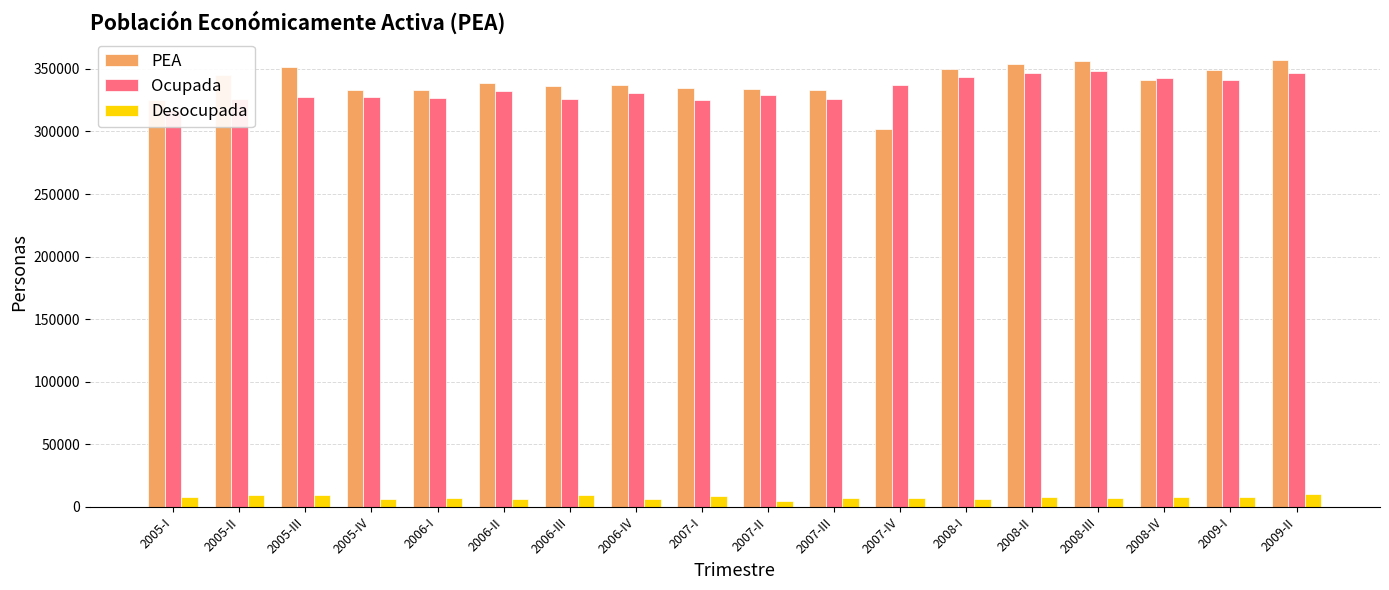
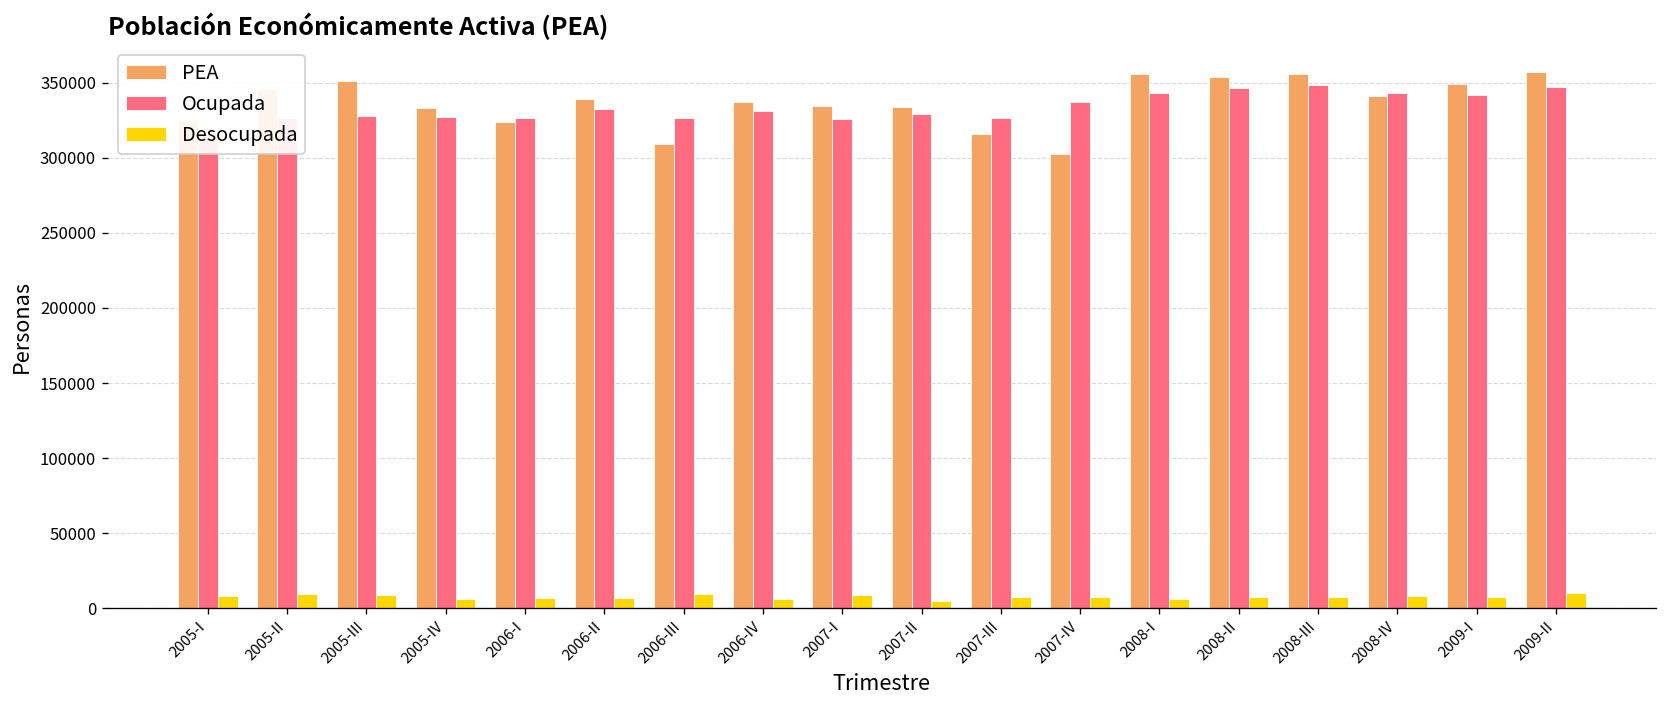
  {
    "PEA": {
      "2005-III": 351000,
      "2005-IV": 333000,
-     "2006-I": 333000,
+     "2006-I": 324000,
      "2006-II": 339000,
-     "2006-III": 336000,
+     "2006-III": 309000,
      "2006-IV": 337000,
      "2007-I": 334000,
      "2007-II": 334000,
-     "2007-III": 334000,
+     "2007-III": 316000,
      "2007-IV": 302000,
-     "2008-I": 350000,
+     "2008-I": 356000,
      "2008-II": 354000,
      "2008-III": 356000,
      "2008-IV": 341000,
      "2009-I": 349000,
      "2009-II": 357000
    },
    "Ocupada": {
      "2005-III": 328000,
      "2005-IV": 327000,
      "2006-I": 326000,
      "2006-II": 332000,
      "2006-III": 326000,
      "2006-IV": 331000,
      "2007-I": 326000,
      "2007-II": 329000,
      "2007-III": 326000,
      "2007-IV": 337000,
      "2008-I": 343000,
      "2008-II": 346000,
      "2008-III": 349000,
      "2008-IV": 343000,
      "2009-I": 342000,
      "2009-II": 347000
    },
    "Desocupada": {
      "2005-I": 8000,
      "2005-II": 9000,
      "2005-III": 9000,
      "2005-IV": 6000,
      "2006-I": 7000,
      "2006-II": 7000,
      "2006-III": 10000,
      "2006-IV": 6000,
      "2007-I": 9000,
      "2007-II": 5000,
      "2007-III": 7000,
      "2007-IV": 7000,
      "2008-I": 6000,
      "2008-II": 8000,
      "2008-III": 7000,
      "2008-IV": 8000,
      "2009-I": 8000,
      "2009-II": 10000
    }
  }
